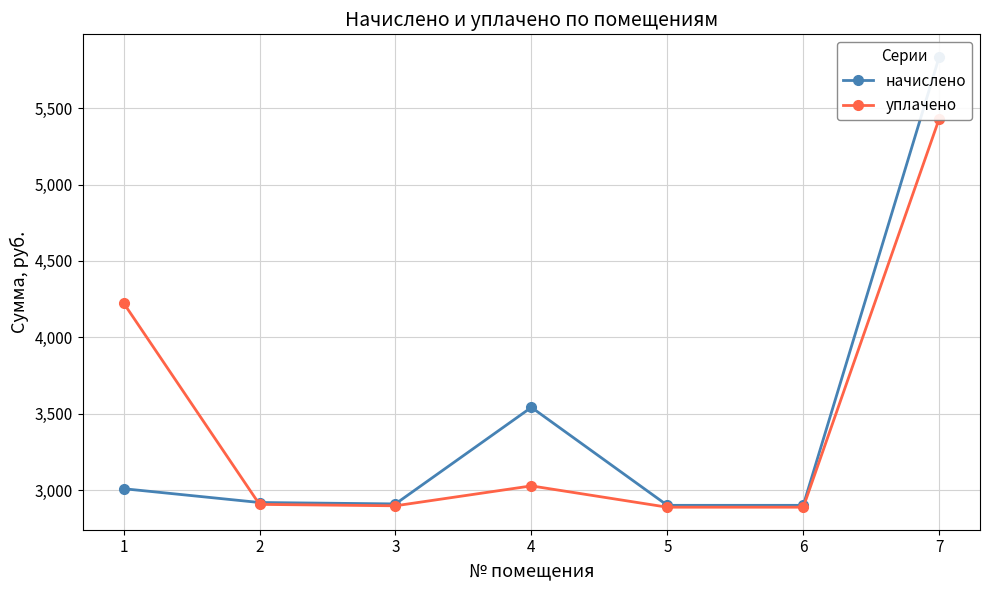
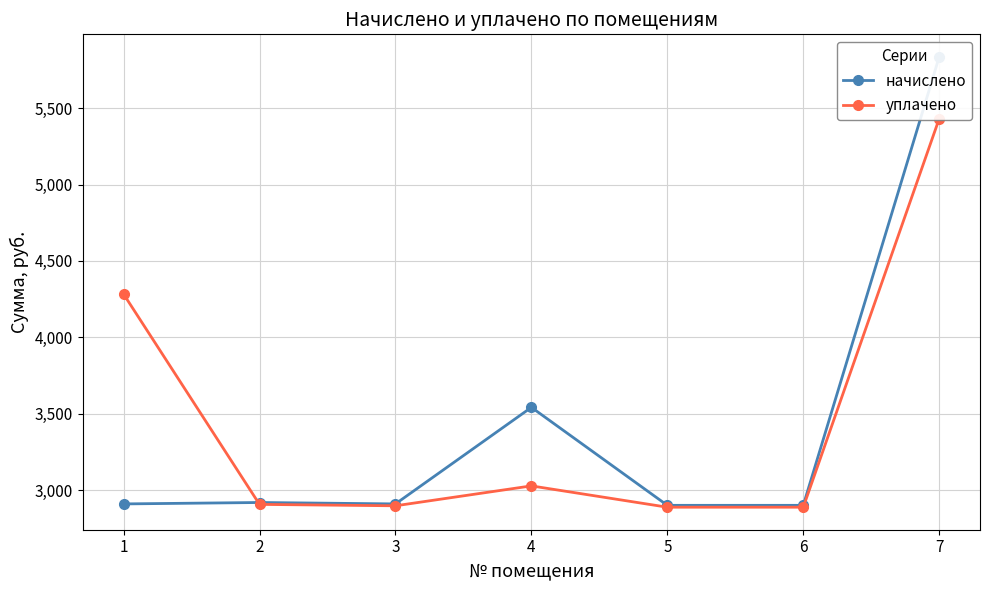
  {
    "начислено": {
-     "1": "3,010",
+     "1": "2,910",
      "4": "3,540"
    },
    "уплачено": {
-     "1": "4,220",
+     "1": "4,280",
      "4": "3,030"
    }
  }
